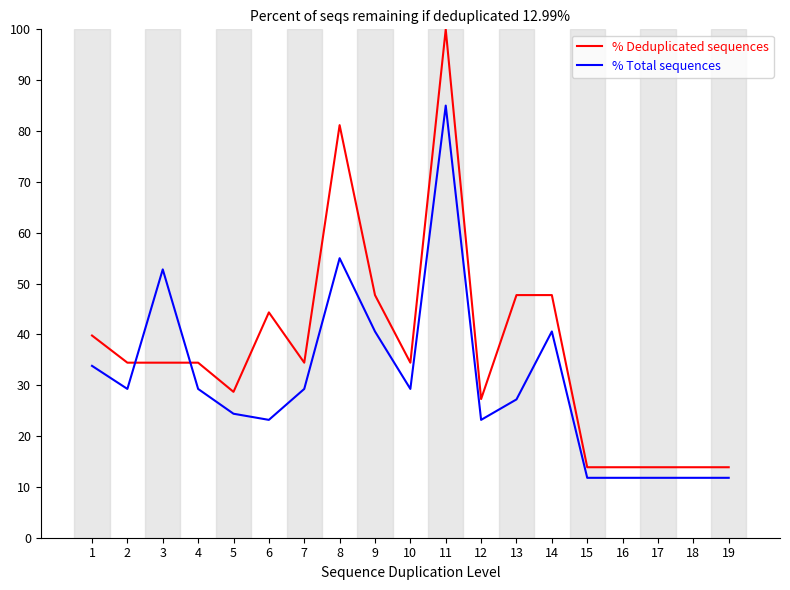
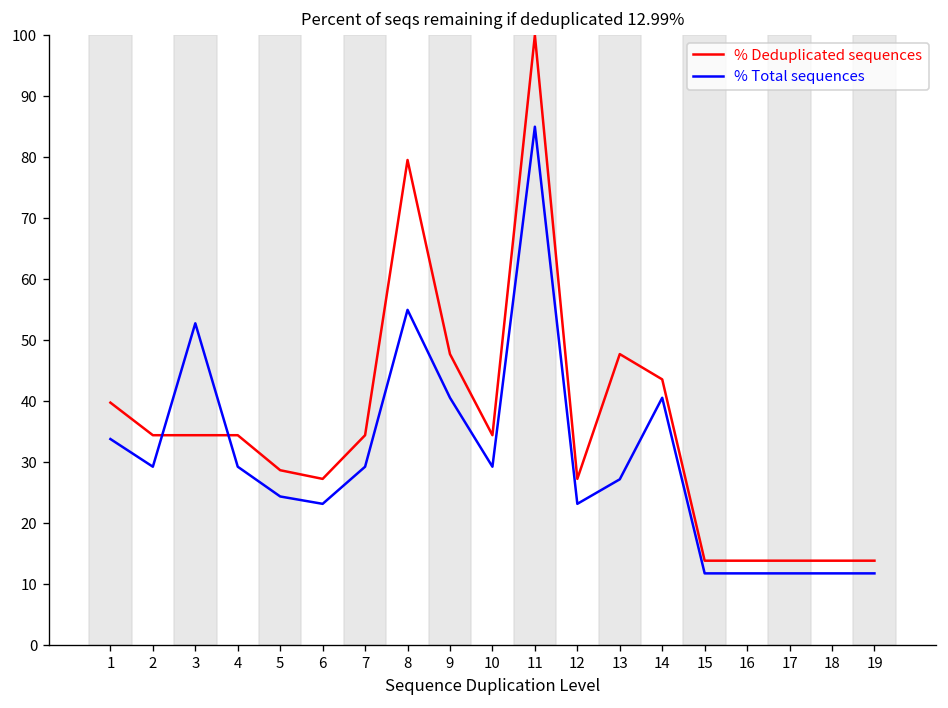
  {
    "% Deduplicated sequences": {
      "1": 40,
      "2": 34,
      "3": 34,
      "4": 34,
      "5": 29,
-     "6": 44,
+     "6": 27,
      "7": 34,
-     "8": 81,
+     "8": 80,
      "9": 48,
      "10": 34,
      "11": 100,
      "12": 27,
      "13": 48,
-     "14": 48,
+     "14": 44,
      "15": 14,
      "16": 14,
      "17": 14,
      "18": 14,
      "19": 14
    },
    "% Total sequences": {
      "1": 34,
      "2": 29,
      "3": 53,
      "4": 29,
      "5": 24,
      "6": 23,
      "7": 29,
      "8": 55,
      "9": 41,
      "10": 29,
      "11": 85,
      "12": 23,
      "13": 27,
      "14": 41,
      "15": 12,
      "16": 12,
      "17": 12,
      "18": 12,
      "19": 12
    }
  }
